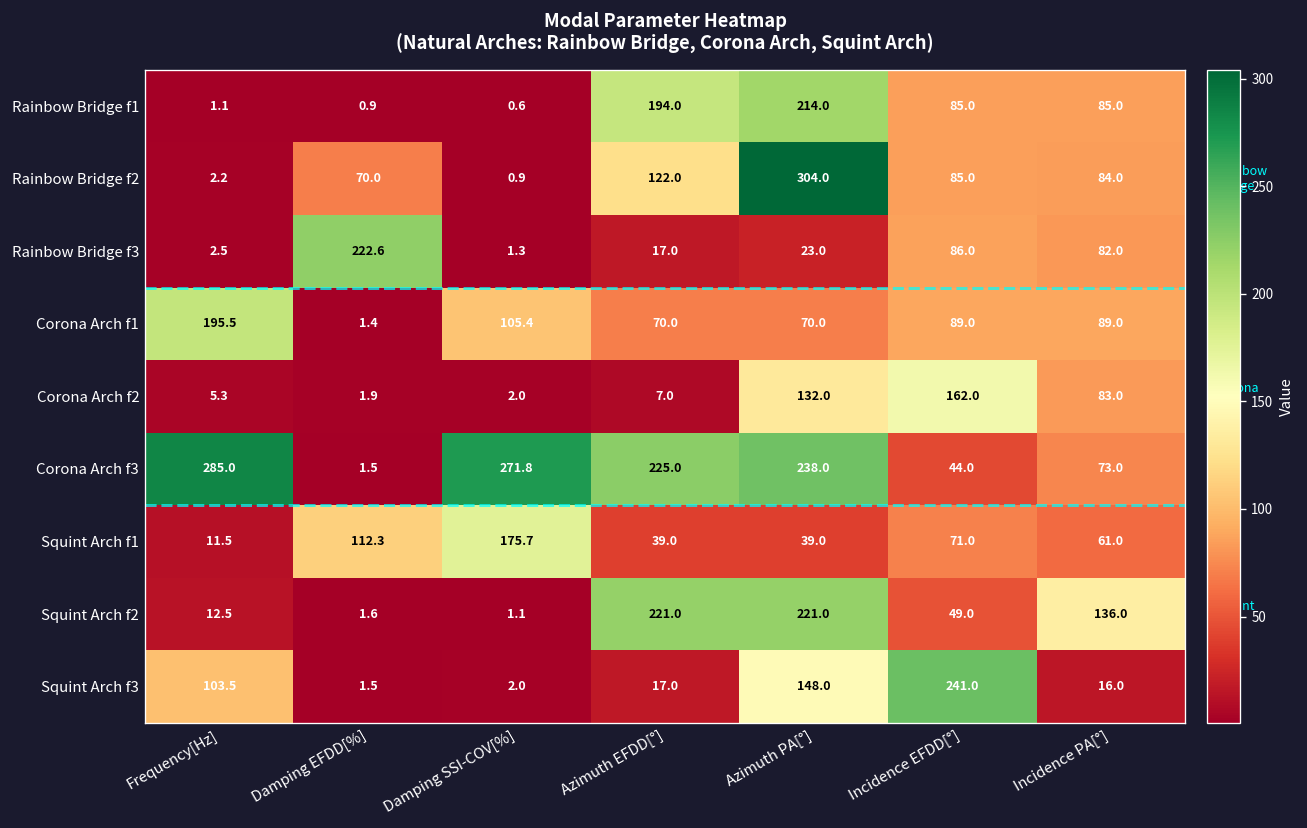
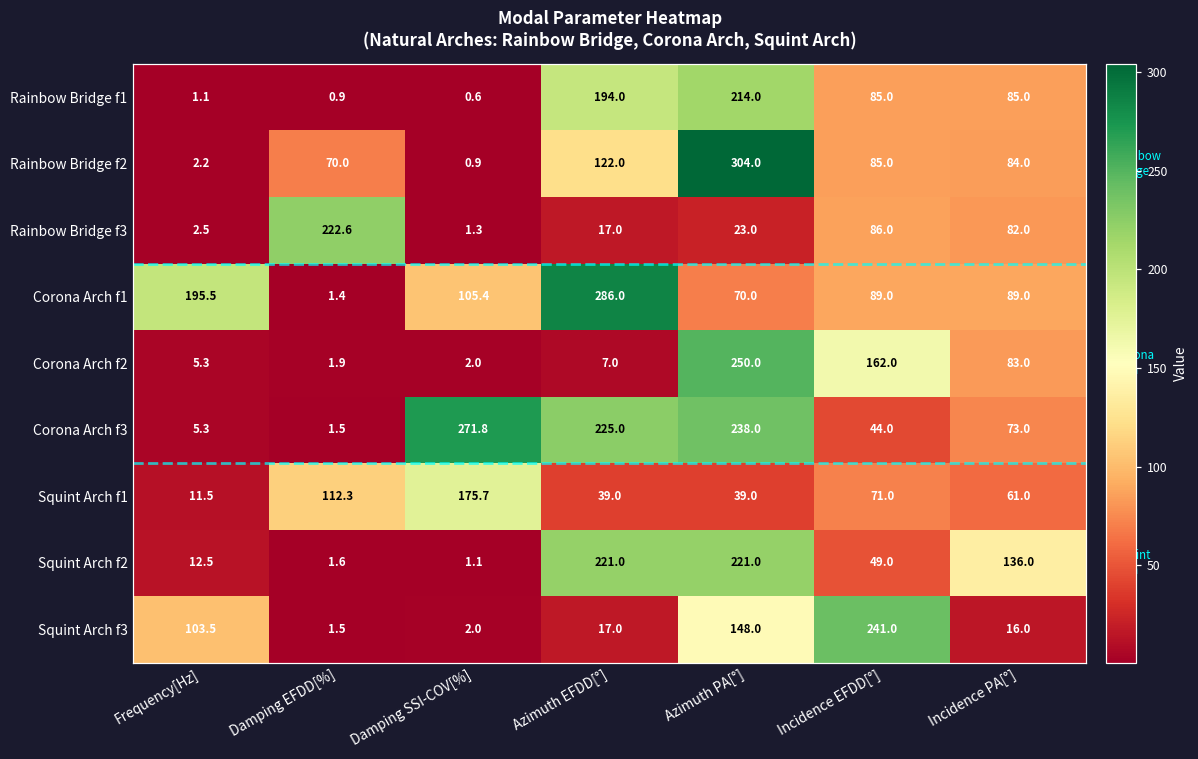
  {
    "Rainbow Bridge f1": {
      "Frequency[Hz]": 1.1,
      "Damping EFDD[%]": 0.9,
      "Damping SSI-COV[%]": 0.6,
      "Azimuth EFDD[°]": 194.0,
      "Azimuth PA[°]": 214.0,
      "Incidence EFDD[°]": 85.0,
      "Incidence PA[°]": 85.0
    },
    "Rainbow Bridge f2": {
      "Frequency[Hz]": 2.2,
      "Damping EFDD[%]": 70.0,
      "Damping SSI-COV[%]": 0.9,
      "Azimuth EFDD[°]": 122.0,
      "Azimuth PA[°]": 304.0,
      "Incidence EFDD[°]": 85.0,
      "Incidence PA[°]": 84.0
    },
    "Rainbow Bridge f3": {
      "Frequency[Hz]": 2.5,
      "Damping EFDD[%]": 222.6,
      "Damping SSI-COV[%]": 1.3,
      "Azimuth EFDD[°]": 17.0,
      "Azimuth PA[°]": 23.0,
      "Incidence EFDD[°]": 86.0,
      "Incidence PA[°]": 82.0
    },
    "Corona Arch f1": {
      "Frequency[Hz]": 195.5,
      "Damping EFDD[%]": 1.4,
      "Damping SSI-COV[%]": 105.4,
-     "Azimuth EFDD[°]": 70.0,
+     "Azimuth EFDD[°]": 286.0,
      "Azimuth PA[°]": 70.0,
      "Incidence EFDD[°]": 89.0,
      "Incidence PA[°]": 89.0
    },
    "Corona Arch f2": {
      "Frequency[Hz]": 5.3,
      "Damping EFDD[%]": 1.9,
      "Damping SSI-COV[%]": 2.0,
      "Azimuth EFDD[°]": 7.0,
-     "Azimuth PA[°]": 132.0,
+     "Azimuth PA[°]": 250.0,
      "Incidence EFDD[°]": 162.0,
      "Incidence PA[°]": 83.0
    },
    "Corona Arch f3": {
-     "Frequency[Hz]": 285.0,
+     "Frequency[Hz]": 5.3,
      "Damping EFDD[%]": 1.5,
      "Damping SSI-COV[%]": 271.8,
      "Azimuth EFDD[°]": 225.0,
      "Azimuth PA[°]": 238.0,
      "Incidence EFDD[°]": 44.0,
      "Incidence PA[°]": 73.0
    },
    "Squint Arch f1": {
      "Frequency[Hz]": 11.5,
      "Damping EFDD[%]": 112.3,
      "Damping SSI-COV[%]": 175.7,
      "Azimuth EFDD[°]": 39.0,
      "Azimuth PA[°]": 39.0,
      "Incidence EFDD[°]": 71.0,
      "Incidence PA[°]": 61.0
    },
    "Squint Arch f2": {
      "Frequency[Hz]": 12.5,
      "Damping EFDD[%]": 1.6,
      "Damping SSI-COV[%]": 1.1,
      "Azimuth EFDD[°]": 221.0,
      "Azimuth PA[°]": 221.0,
      "Incidence EFDD[°]": 49.0,
      "Incidence PA[°]": 136.0
    },
    "Squint Arch f3": {
      "Frequency[Hz]": 103.5,
      "Damping EFDD[%]": 1.5,
      "Damping SSI-COV[%]": 2.0,
      "Azimuth EFDD[°]": 17.0,
      "Azimuth PA[°]": 148.0,
      "Incidence EFDD[°]": 241.0,
      "Incidence PA[°]": 16.0
    }
  }
